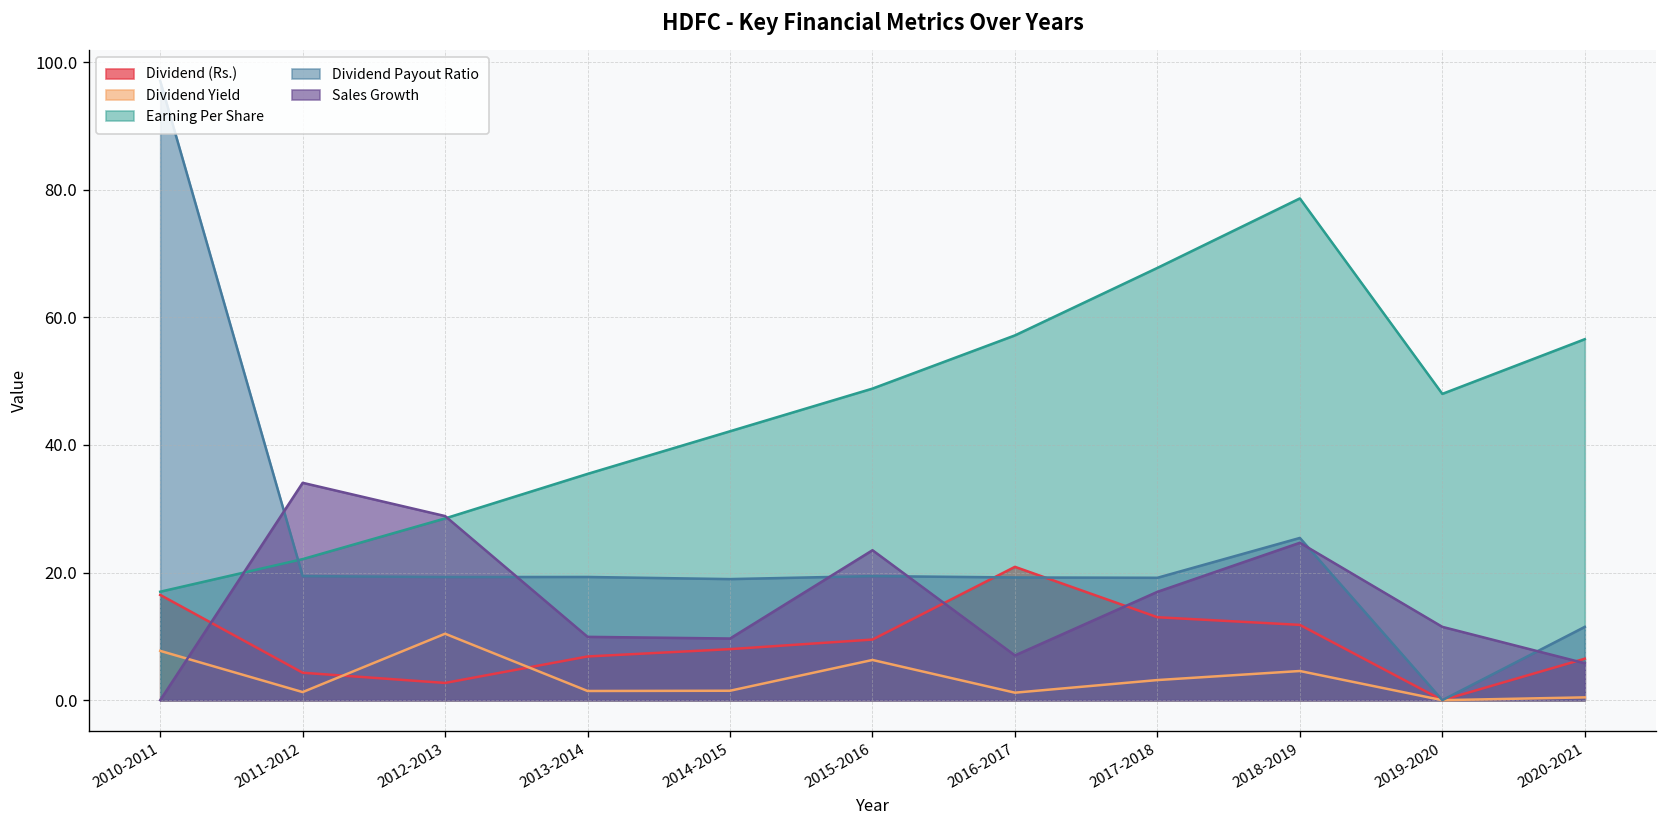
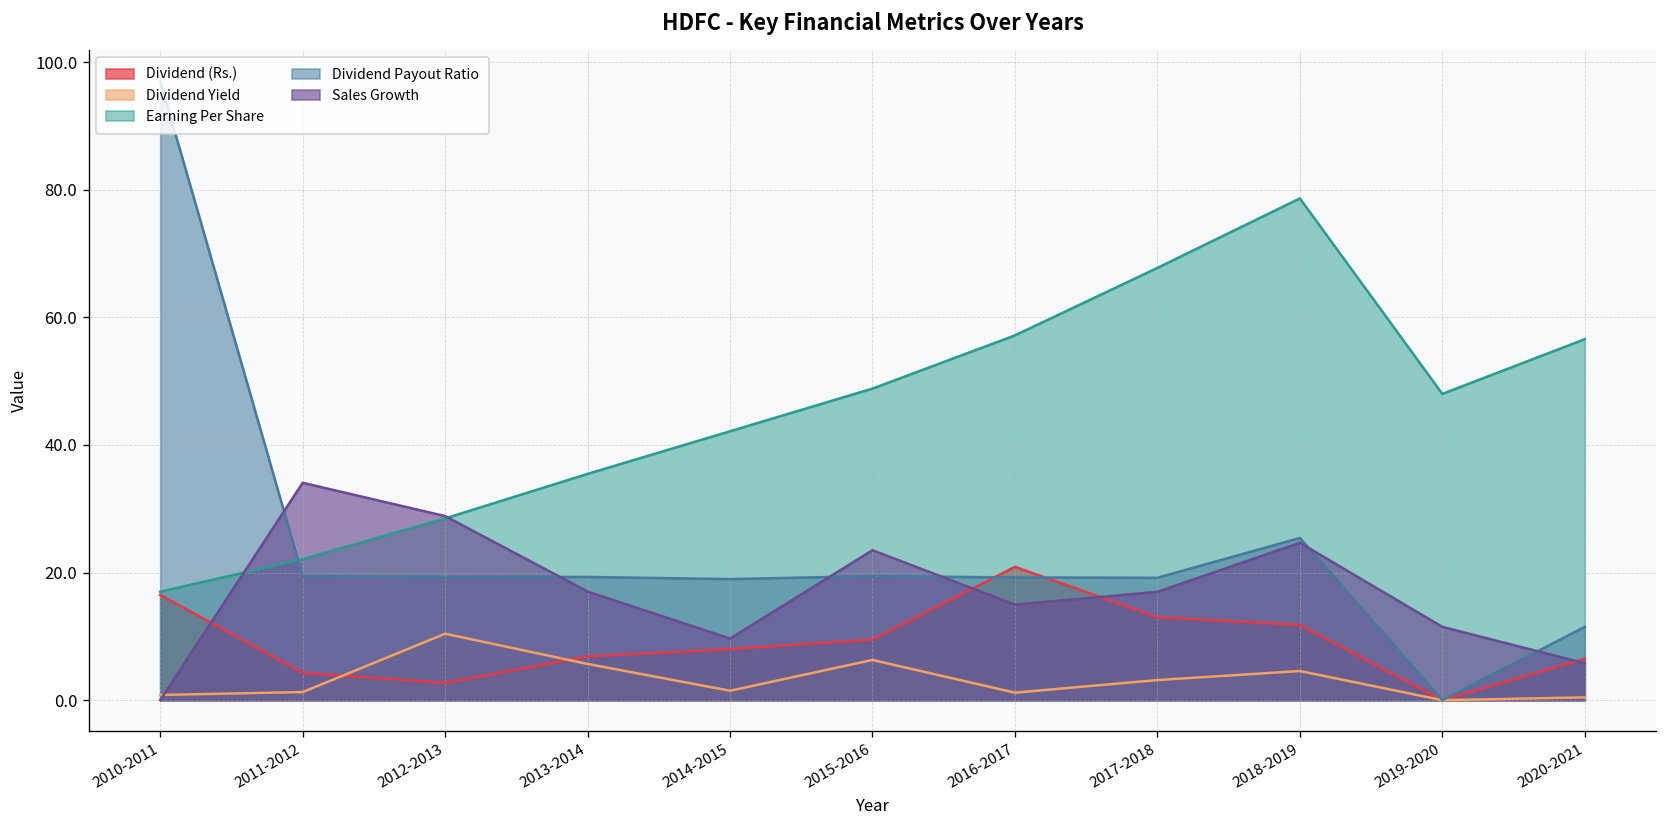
  {
    "Dividend (Rs.)": {
      "2010-2011": 17,
      "2011-2012": 4,
      "2012-2013": 3,
      "2013-2014": 7,
      "2014-2015": 8,
      "2015-2016": 10,
      "2016-2017": 21,
      "2017-2018": 13,
      "2018-2019": 12,
      "2020-2021": 7
    },
    "Dividend Yield": {
-     "2010-2011": 8,
+     "2010-2011": 1,
      "2011-2012": 1,
      "2012-2013": 10,
-     "2013-2014": 1,
+     "2013-2014": 6,
      "2014-2015": 1,
      "2015-2016": 6,
      "2016-2017": 1,
      "2017-2018": 3,
      "2018-2019": 5,
      "2020-2021": 0
    },
    "Sales Growth": {
      "2010-2011": 0,
      "2011-2012": 34,
-     "2013-2014": 10,
+     "2013-2014": 17,
      "2014-2015": 10,
      "2015-2016": 24,
-     "2016-2017": 7,
+     "2016-2017": 15,
      "2017-2018": 17,
      "2018-2019": 25,
      "2019-2020": 11,
      "2020-2021": 6
    }
  }
